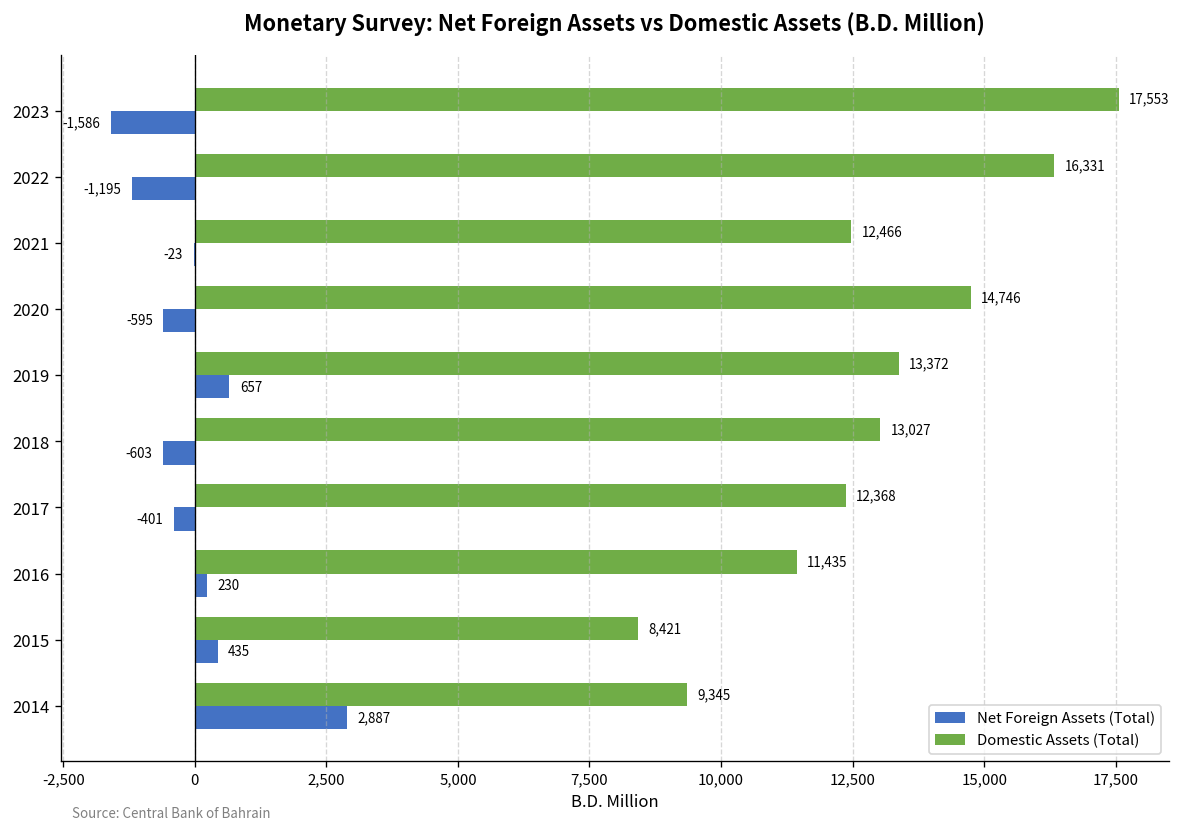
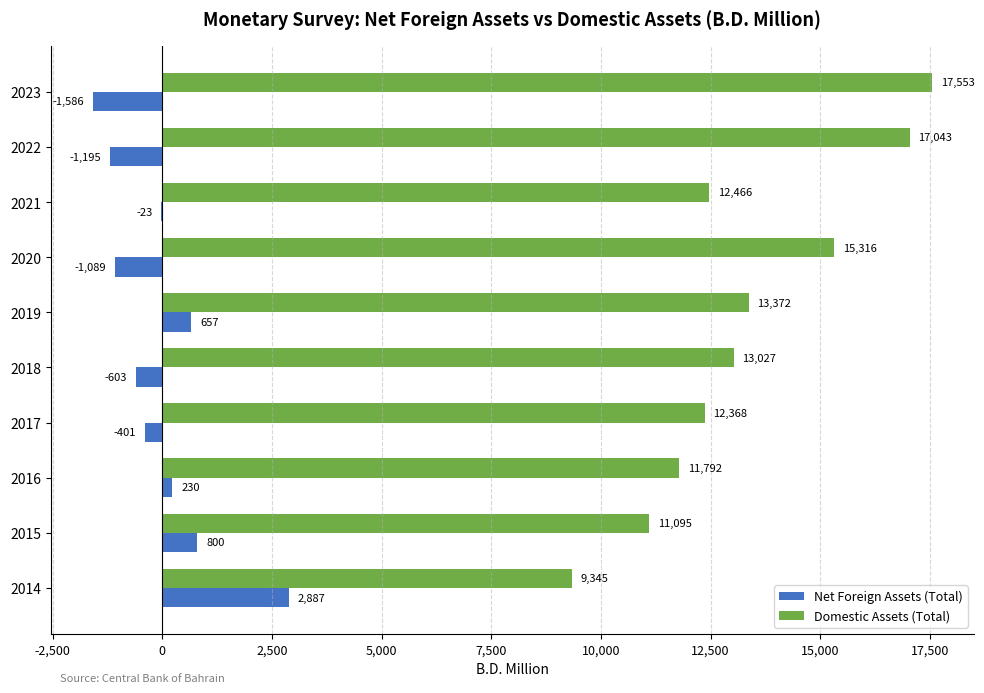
  {
    "Net Foreign Assets (Total)": {
      "2023": "-1,586",
      "2022": "-1,195",
      "2021": "-23",
-     "2020": "-595",
+     "2020": "-1,089",
      "2019": "657",
      "2018": "-603",
      "2017": "-401",
      "2016": "230",
-     "2015": "435",
+     "2015": "800",
      "2014": "2,887"
    },
    "Domestic Assets (Total)": {
      "2023": "17,553",
-     "2022": "16,331",
+     "2022": "17,043",
      "2021": "12,466",
-     "2020": "14,746",
+     "2020": "15,316",
      "2019": "13,372",
      "2018": "13,027",
      "2017": "12,368",
-     "2016": "11,435",
-     "2015": "8,421",
+     "2016": "11,792",
+     "2015": "11,095",
      "2014": "9,345"
    }
  }
